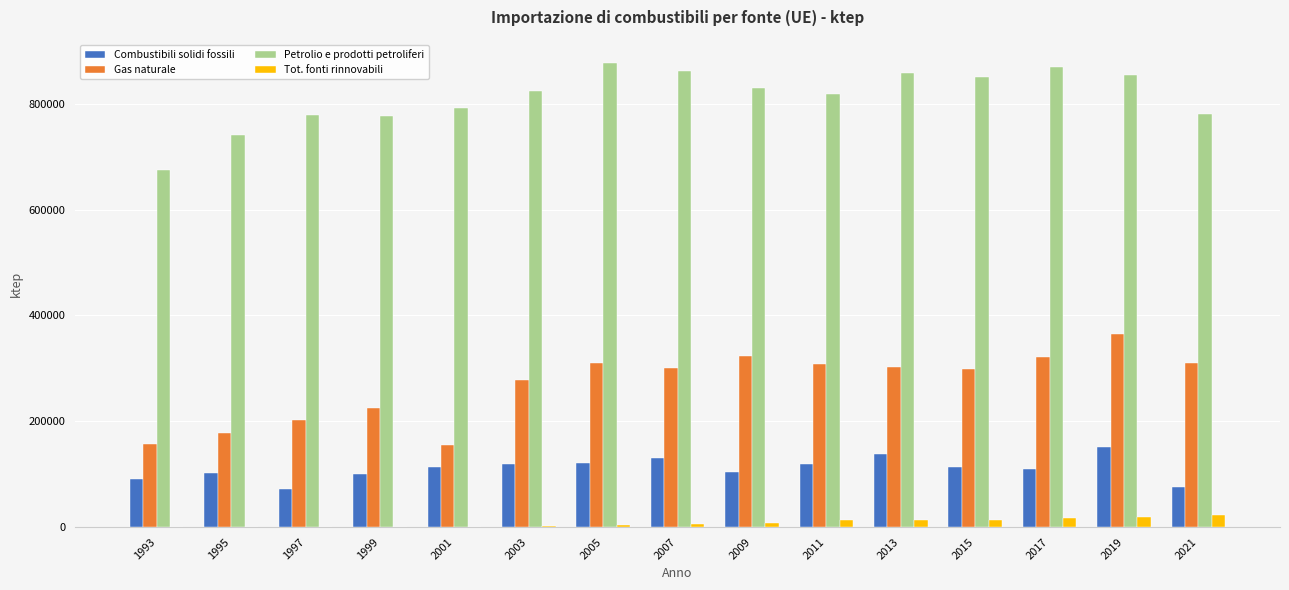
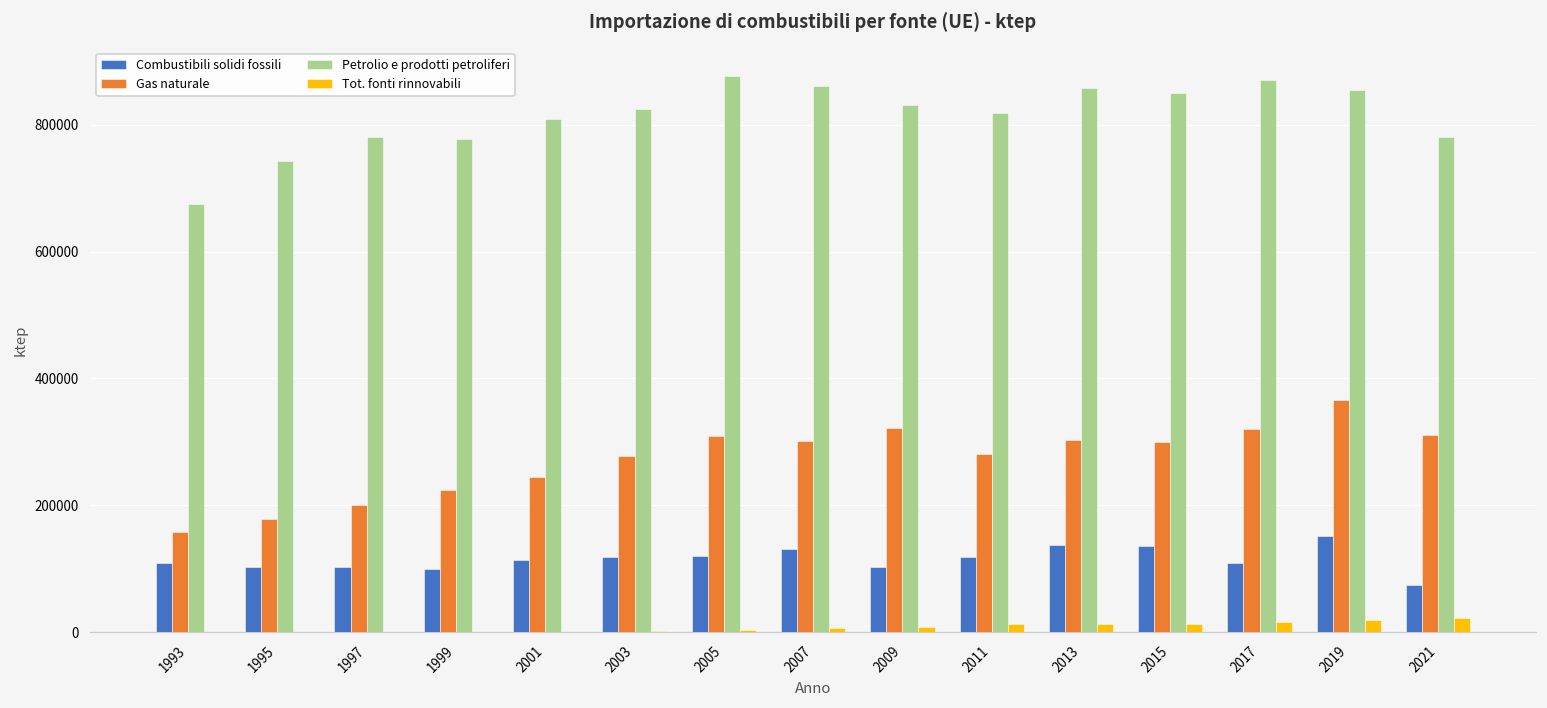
  {
    "Combustibili solidi fossili": {
-     "1993": 90000,
+     "1993": 110000,
      "1995": 100000,
-     "1997": 70000,
+     "1997": 100000,
      "1999": 100000,
      "2001": 110000,
      "2003": 120000,
      "2005": 120000,
      "2007": 130000,
      "2009": 100000,
      "2011": 120000,
      "2013": 140000,
-     "2015": 110000,
+     "2015": 140000,
      "2017": 110000,
      "2019": 150000,
      "2021": 80000
    },
    "Gas naturale": {
      "1993": 160000,
      "1995": 180000,
      "1997": 200000,
      "1999": 220000,
-     "2001": 160000,
+     "2001": 250000,
      "2003": 280000,
      "2005": 310000,
      "2007": 300000,
      "2009": 320000,
-     "2011": 310000,
+     "2011": 280000,
      "2013": 300000,
      "2015": 300000,
      "2017": 320000,
      "2019": 370000,
      "2021": 310000
    },
    "Petrolio e prodotti petroliferi": {
      "1993": 670000,
      "1995": 740000,
      "1997": 780000,
      "1999": 780000,
-     "2001": 790000,
+     "2001": 810000,
      "2003": 820000,
      "2005": 880000,
      "2007": 860000,
      "2009": 830000,
      "2011": 820000,
      "2013": 860000,
      "2015": 850000,
      "2017": 870000,
      "2019": 850000,
      "2021": 780000
    },
    "Tot. fonti rinnovabili": {
      "2007": 10000,
      "2009": 10000,
      "2011": 10000,
      "2013": 10000,
      "2015": 10000,
      "2017": 20000,
      "2019": 20000,
      "2021": 20000
    }
  }
